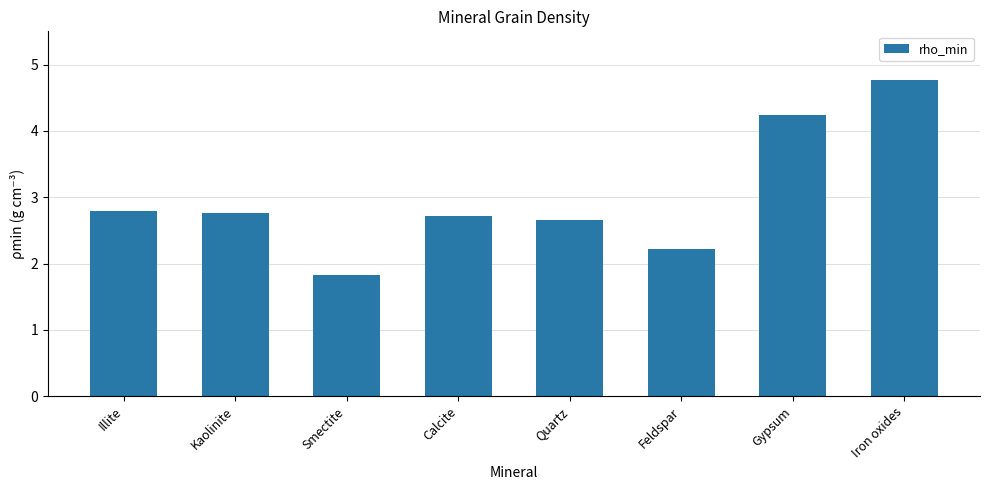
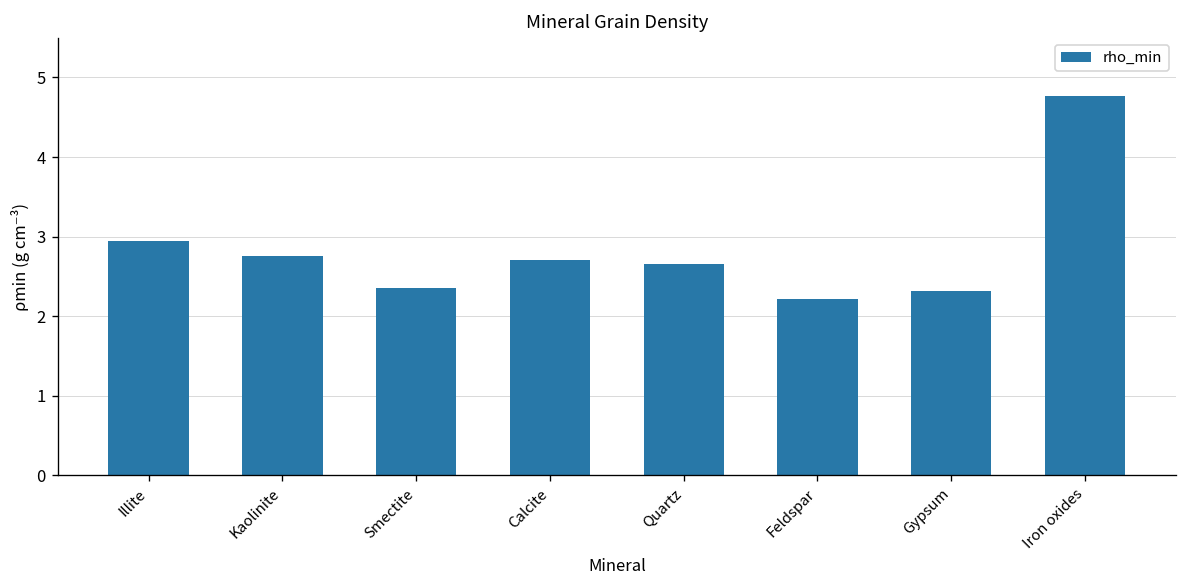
  {
-   "Illite": 2.8,
+   "Illite": 3.0,
    "Kaolinite": 2.8,
-   "Smectite": 1.8,
+   "Smectite": 2.4,
    "Calcite": 2.7,
    "Quartz": 2.7,
    "Feldspar": 2.2,
-   "Gypsum": 4.2,
+   "Gypsum": 2.3,
    "Iron oxides": 4.8
  }
